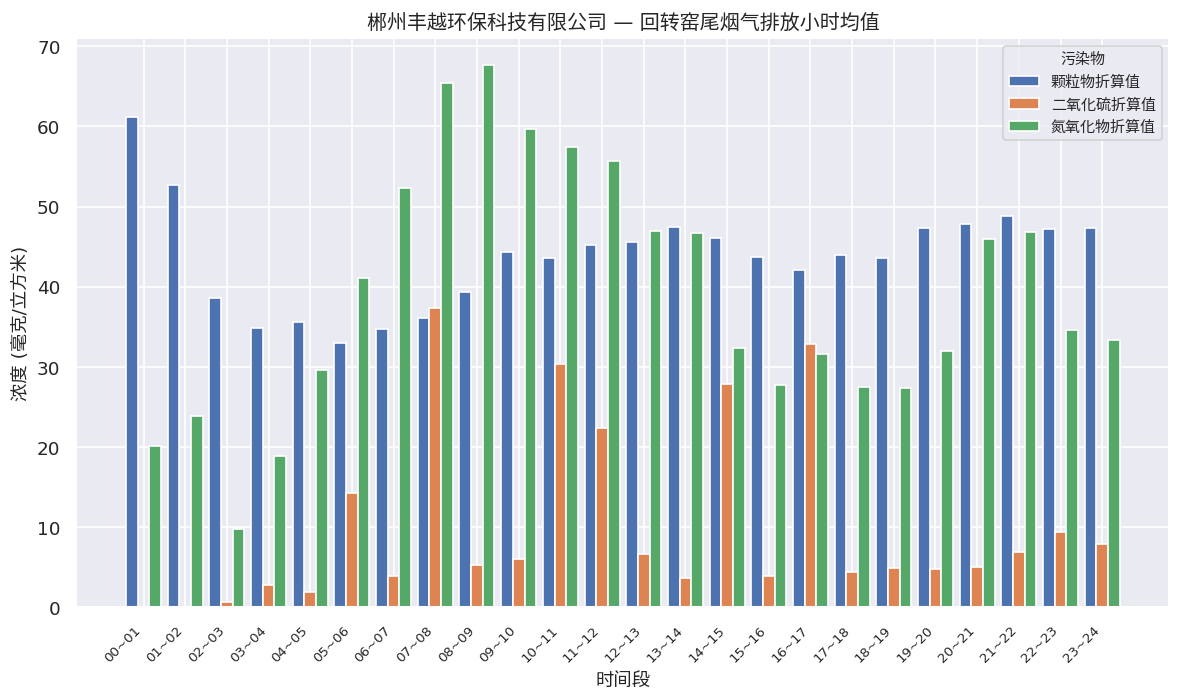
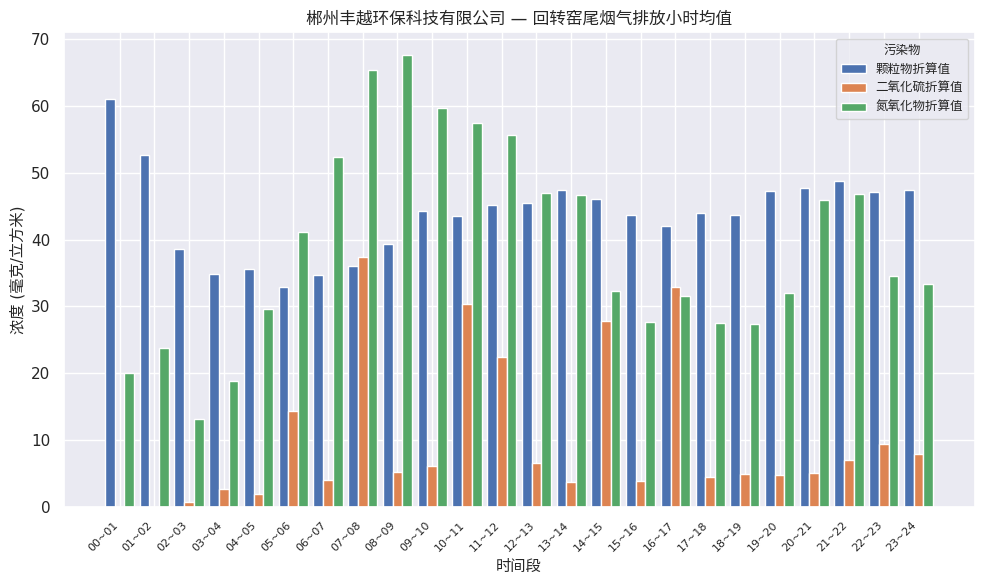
  {
    "颗粒物折算值": {
      "00~01": 61,
      "01~02": 53,
      "02~03": 39,
      "03~04": 35,
      "04~05": 36,
      "05~06": 33,
      "06~07": 35,
      "07~08": 36,
      "08~09": 39,
      "09~10": 44,
      "10~11": 44,
      "11~12": 45,
      "12~13": 46,
      "13~14": 47,
      "14~15": 46,
      "15~16": 44,
      "16~17": 42,
      "17~18": 44,
      "18~19": 44,
      "19~20": 47,
      "20~21": 48,
      "21~22": 49,
      "22~23": 47,
      "23~24": 47
    },
    "二氧化硫折算值": {
      "01~02": 0,
      "02~03": 1,
      "03~04": 3,
      "04~05": 2,
      "05~06": 14,
      "06~07": 4,
      "07~08": 37,
      "08~09": 5,
      "09~10": 6,
      "10~11": 30,
      "11~12": 22,
      "12~13": 7,
      "13~14": 4,
      "14~15": 28,
      "15~16": 4,
      "16~17": 33,
      "17~18": 4,
      "18~19": 5,
      "19~20": 5,
      "20~21": 5,
      "21~22": 7,
      "22~23": 9,
      "23~24": 8
    },
    "氮氧化物折算值": {
      "00~01": 20,
      "01~02": 24,
-     "02~03": 10,
+     "02~03": 13,
      "03~04": 19,
      "04~05": 30,
      "05~06": 41,
      "06~07": 52,
      "07~08": 65,
      "08~09": 68,
      "09~10": 60,
      "10~11": 57,
      "11~12": 56,
      "12~13": 47,
      "13~14": 47,
      "14~15": 32,
      "15~16": 28,
      "16~17": 32,
      "17~18": 28,
      "18~19": 27,
      "19~20": 32,
      "20~21": 46,
      "21~22": 47,
      "22~23": 35,
      "23~24": 33
    }
  }
